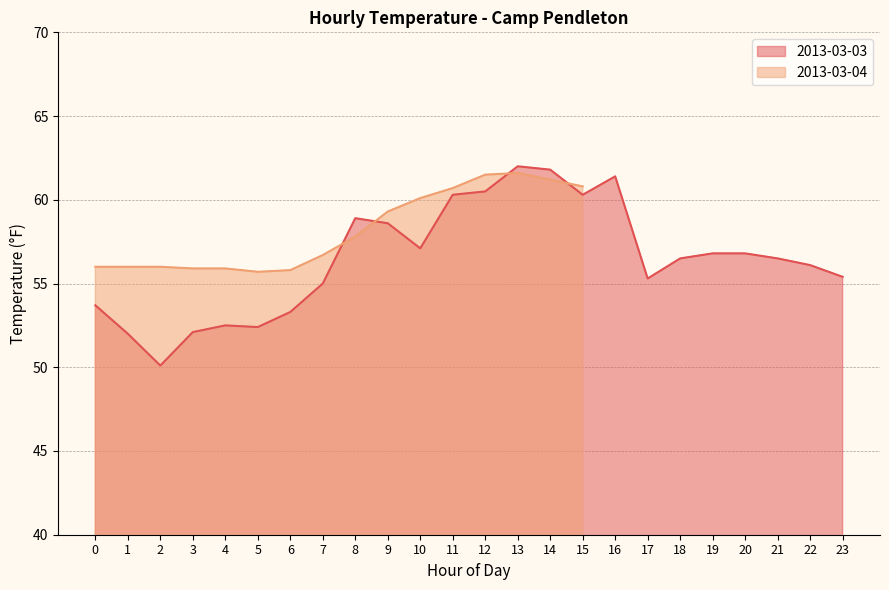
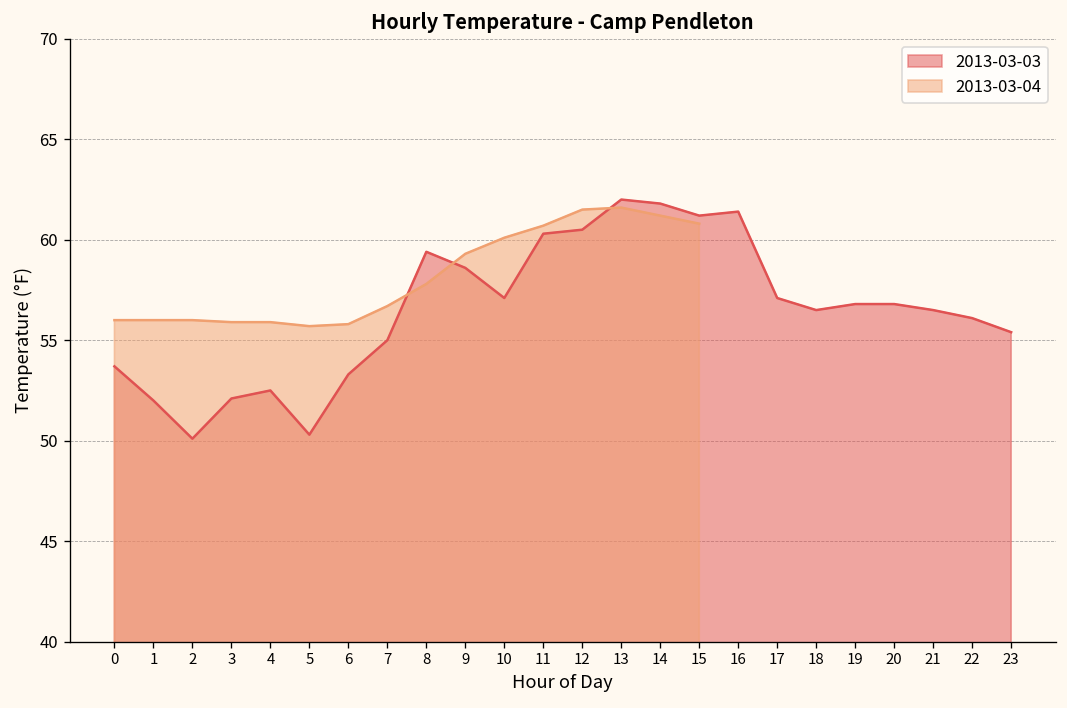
  {
    "2013-03-03": {
      "0": 53.7,
      "1": 52.0,
      "2": 50.1,
      "3": 52.1,
      "4": 52.5,
-     "5": 52.4,
+     "5": 50.3,
      "6": 53.3,
      "7": 55.0,
-     "8": 58.9,
+     "8": 59.4,
      "9": 58.6,
      "10": 57.1,
      "11": 60.3,
      "12": 60.5,
      "13": 62.0,
      "14": 61.8,
-     "15": 60.3,
+     "15": 61.2,
      "16": 61.4,
-     "17": 55.3,
+     "17": 57.1,
      "18": 56.5,
      "19": 56.8,
      "20": 56.8,
      "21": 56.5,
      "22": 56.1,
      "23": 55.4
    },
    "2013-03-04": {
      "0": 56.0,
      "1": 56.0,
      "2": 56.0,
      "3": 55.9,
      "4": 55.9,
      "5": 55.7,
      "6": 55.8,
      "7": 56.7,
      "8": 57.8,
      "9": 59.3,
      "10": 60.1,
      "11": 60.7,
      "12": 61.5,
      "13": 61.6,
      "14": 61.2,
      "15": 60.8
    }
  }
